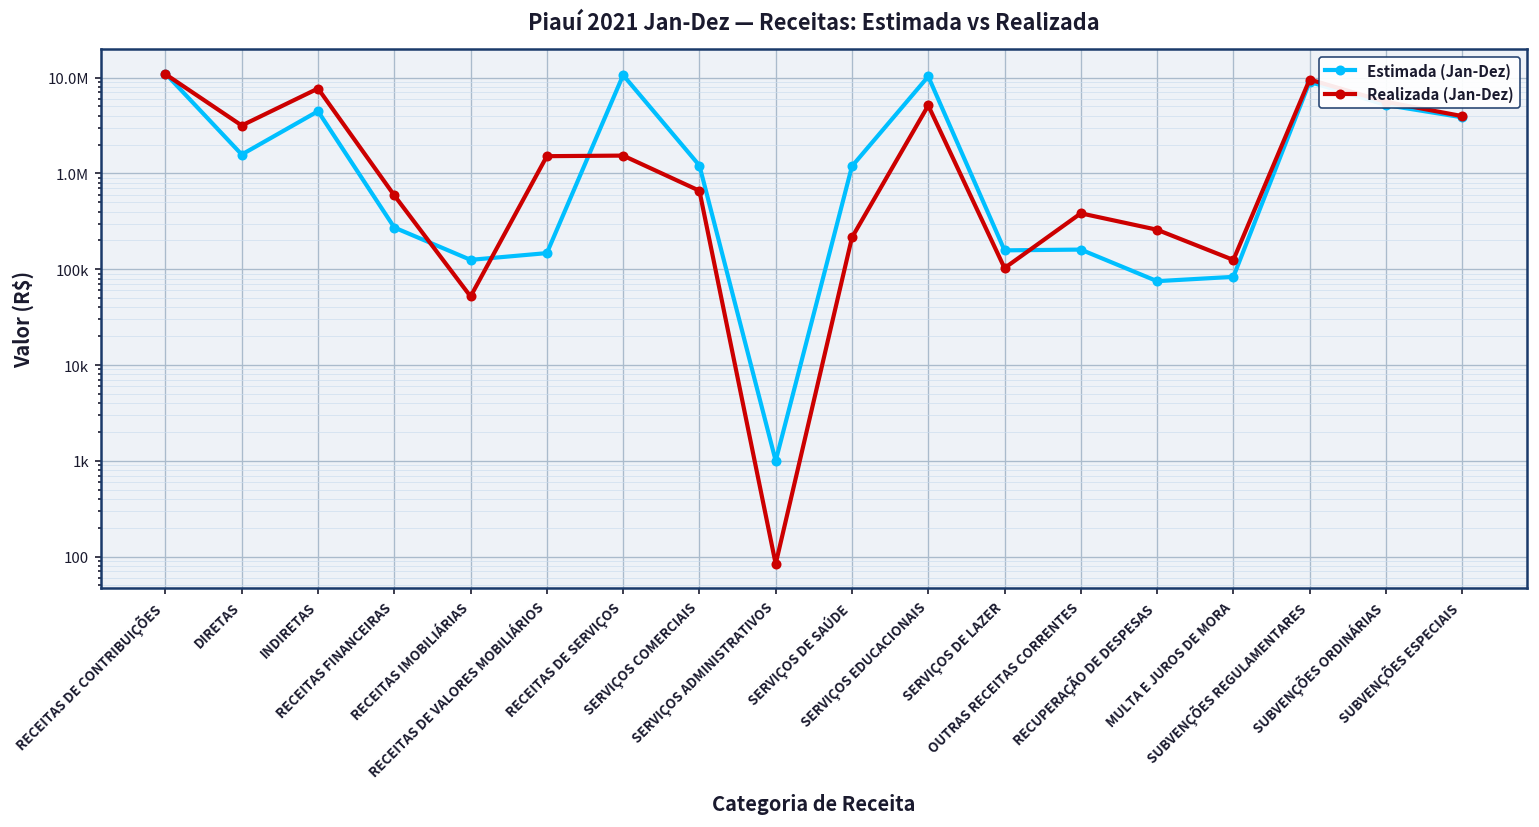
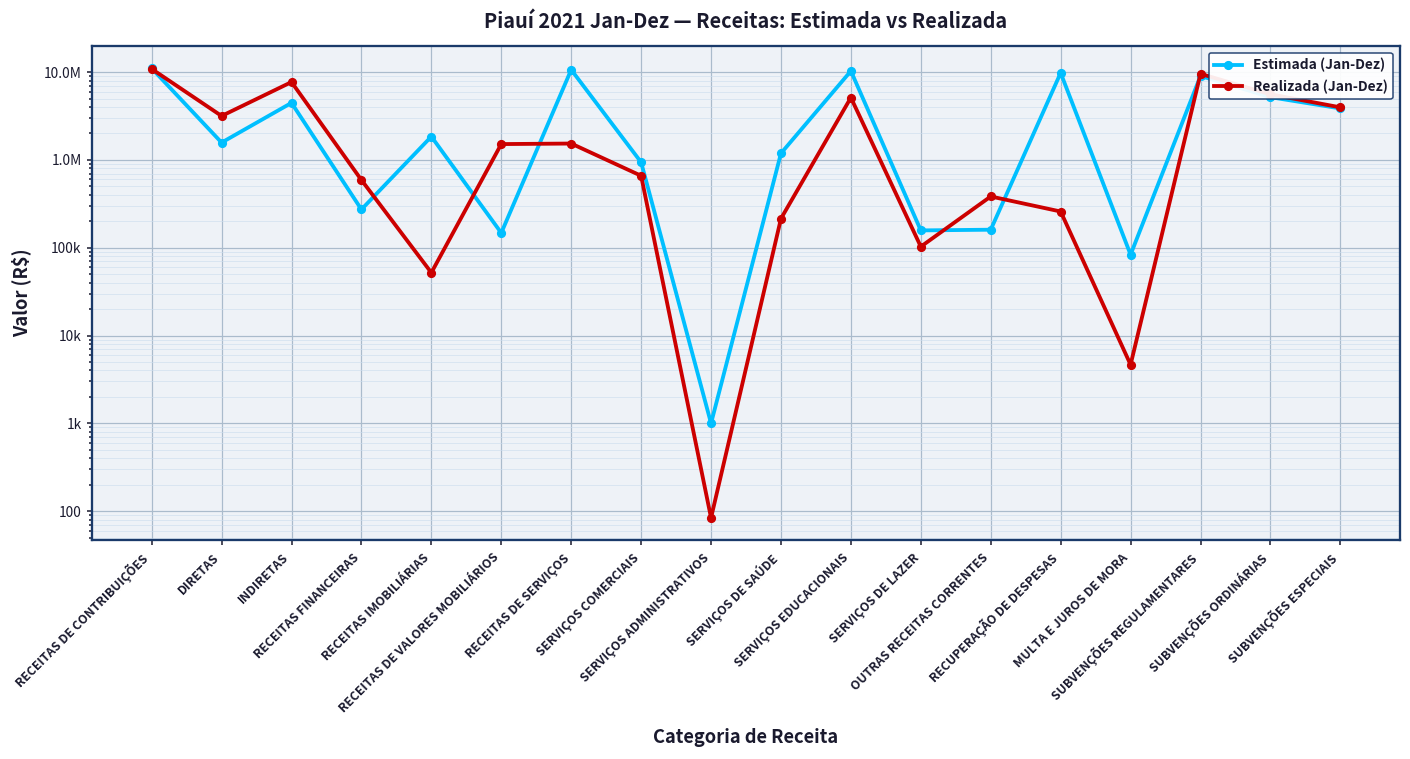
  {
    "Estimada (Jan-Dez)": {
      "DIRETAS": 1600000,
      "INDIRETAS": 4000000,
      "RECEITAS FINANCEIRAS": 270000,
-     "RECEITAS IMOBILIÁRIAS": 130000,
+     "RECEITAS IMOBILIÁRIAS": 1800000,
      "RECEITAS DE VALORES MOBILIÁRIOS": 150000,
      "RECEITAS DE SERVIÇOS": 11000000,
-     "SERVIÇOS COMERCIAIS": 1200000,
+     "SERVIÇOS COMERCIAIS": 900000,
      "SERVIÇOS ADMINISTRATIVOS": 1000,
      "SERVIÇOS DE SAÚDE": 1200000,
      "SERVIÇOS EDUCACIONAIS": 10000000,
      "SERVIÇOS DE LAZER": 160000,
      "OUTRAS RECEITAS CORRENTES": 160000,
-     "RECUPERAÇÃO DE DESPESAS": 80000,
+     "RECUPERAÇÃO DE DESPESAS": 10000000,
      "MULTA E JUROS DE MORA": 80000
    },
    "Realizada (Jan-Dez)": {
      "DIRETAS": 3200000,
      "INDIRETAS": 8000000,
      "RECEITAS FINANCEIRAS": 600000,
      "RECEITAS IMOBILIÁRIAS": 50000,
      "RECEITAS DE VALORES MOBILIÁRIOS": 1500000,
      "RECEITAS DE SERVIÇOS": 1500000,
      "SERVIÇOS COMERCIAIS": 700000,
      "SERVIÇOS ADMINISTRATIVOS": 80,
      "SERVIÇOS DE SAÚDE": 210000,
      "SERVIÇOS EDUCACIONAIS": 5000000,
      "SERVIÇOS DE LAZER": 100000,
      "OUTRAS RECEITAS CORRENTES": 400000,
      "RECUPERAÇÃO DE DESPESAS": 260000,
-     "MULTA E JUROS DE MORA": 130000
+     "MULTA E JUROS DE MORA": 5000
    }
  }
